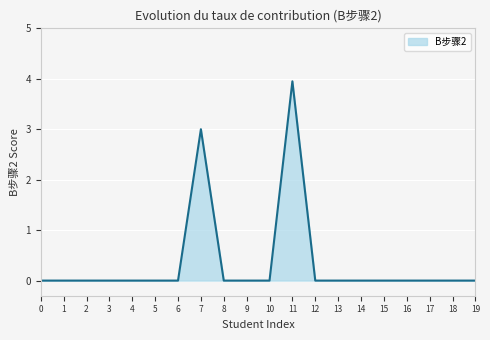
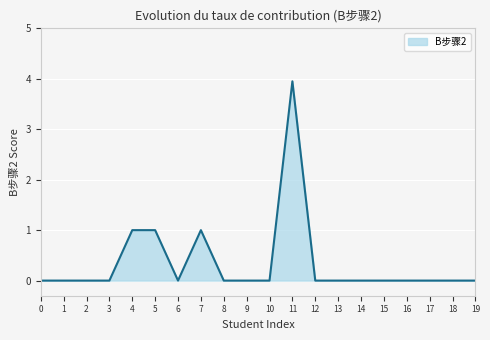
  {
    "0": 0,
    "1": 0,
    "2": 0,
    "3": 0,
-   "4": 0,
-   "5": 0,
+   "4": 1,
+   "5": 1,
    "6": 0,
-   "7": 3,
+   "7": 1,
    "8": 0,
    "9": 0,
    "10": 0,
    "11": 4.0,
    "12": 0,
    "13": 0,
    "14": 0,
    "15": 0,
    "16": 0,
    "17": 0,
    "18": 0,
    "19": 0
  }
